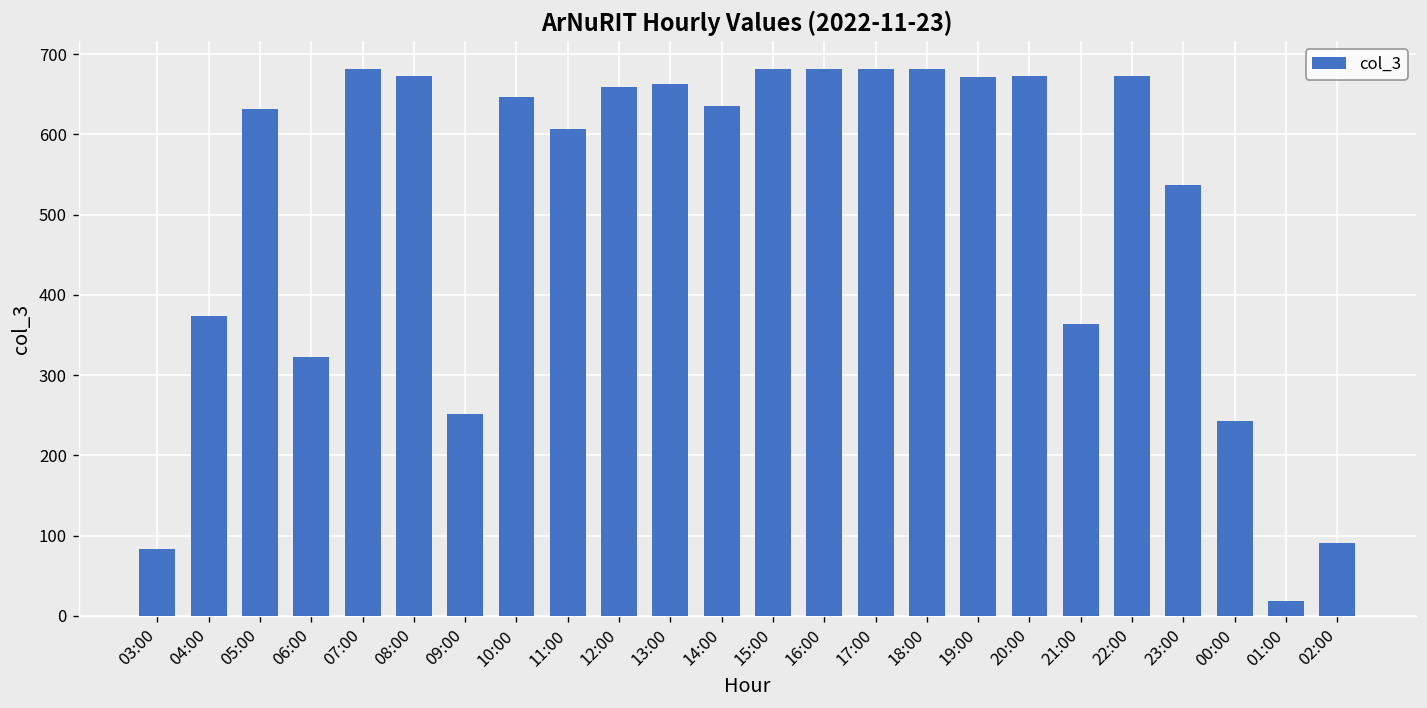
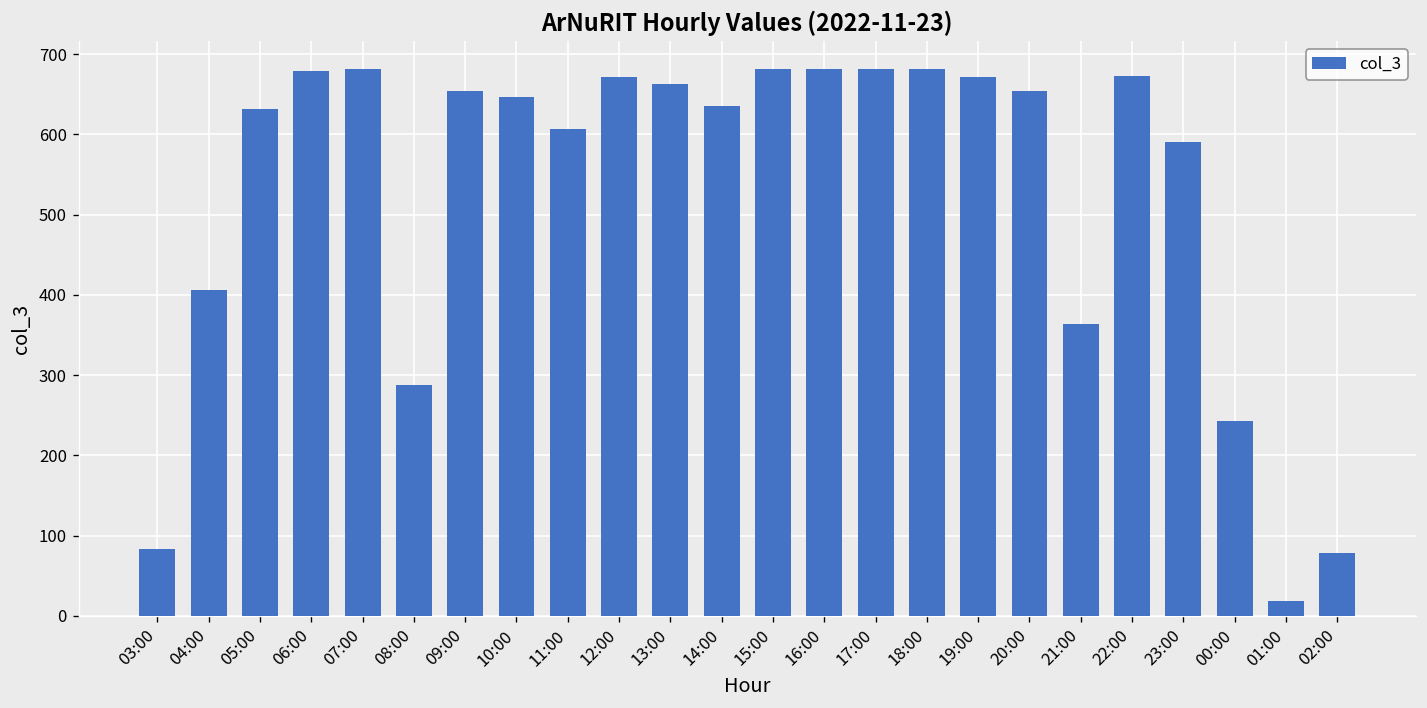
  {
    "03:00": 80,
-   "04:00": 370,
+   "04:00": 410,
    "05:00": 630,
-   "06:00": 320,
+   "06:00": 680,
    "07:00": 680,
-   "08:00": 670,
-   "09:00": 250,
+   "08:00": 290,
+   "09:00": 650,
    "10:00": 650,
    "11:00": 610,
-   "12:00": 660,
+   "12:00": 670,
    "13:00": 660,
    "14:00": 640,
    "15:00": 680,
    "16:00": 680,
    "17:00": 680,
    "18:00": 680,
    "19:00": 670,
-   "20:00": 670,
+   "20:00": 650,
    "21:00": 360,
    "22:00": 670,
-   "23:00": 540,
+   "23:00": 590,
    "00:00": 240,
    "01:00": 20,
-   "02:00": 90
+   "02:00": 80
  }
